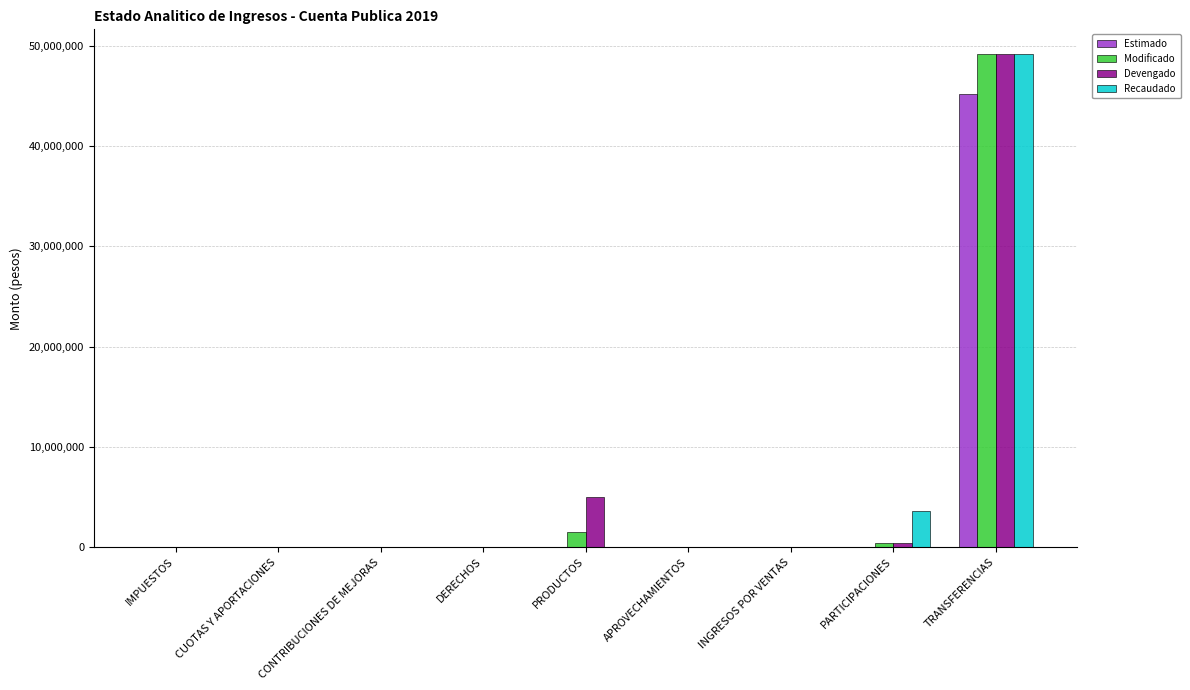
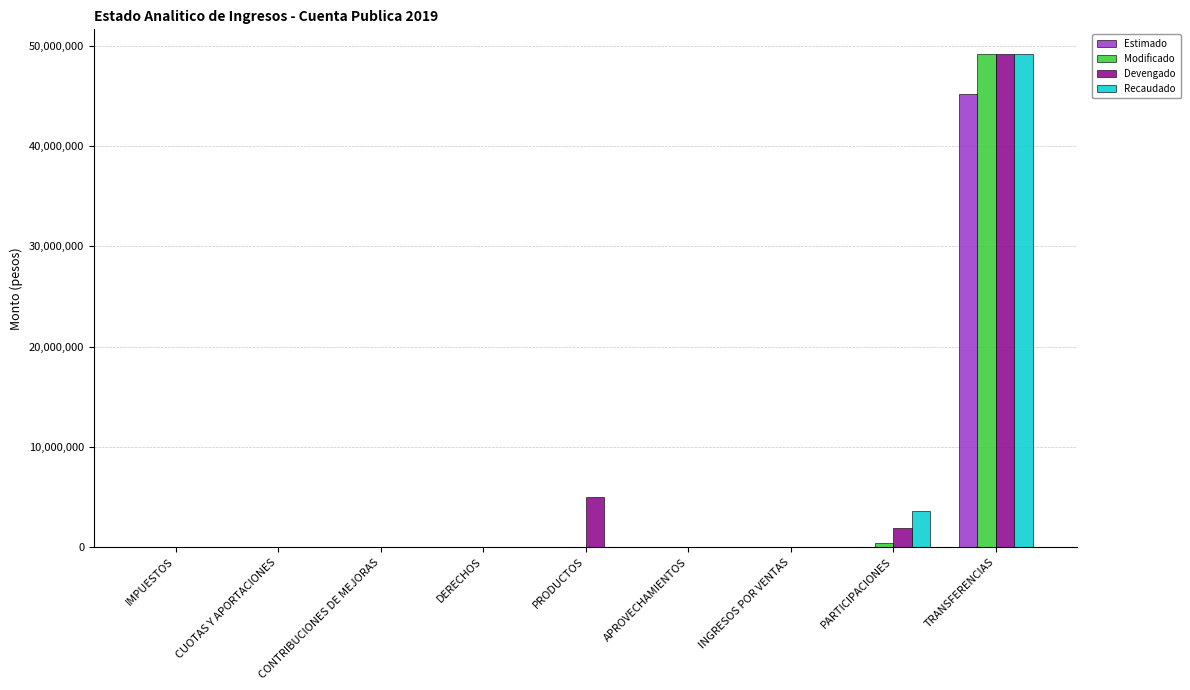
  {
    "Estimado": {
      "IMPUESTOS": "0",
      "CUOTAS Y APORTACIONES": "0",
      "CONTRIBUCIONES DE MEJORAS": "0",
      "DERECHOS": "0",
      "PRODUCTOS": "0",
      "APROVECHAMIENTOS": "0",
      "INGRESOS POR VENTAS": "0",
      "PARTICIPACIONES": "0",
      "TRANSFERENCIAS": "45,200,000"
    },
    "Modificado": {
      "IMPUESTOS": "0",
      "CUOTAS Y APORTACIONES": "0",
      "CONTRIBUCIONES DE MEJORAS": "0",
      "DERECHOS": "0",
-     "PRODUCTOS": "1,500,000",
+     "PRODUCTOS": "0",
      "APROVECHAMIENTOS": "0",
      "INGRESOS POR VENTAS": "0",
      "PARTICIPACIONES": "400,000",
      "TRANSFERENCIAS": "49,200,000"
    },
    "Devengado": {
      "IMPUESTOS": "0",
      "CUOTAS Y APORTACIONES": "0",
      "CONTRIBUCIONES DE MEJORAS": "0",
      "DERECHOS": "0",
      "PRODUCTOS": "5,000,000",
      "APROVECHAMIENTOS": "0",
      "INGRESOS POR VENTAS": "0",
-     "PARTICIPACIONES": "400,000",
+     "PARTICIPACIONES": "1,900,000",
      "TRANSFERENCIAS": "49,200,000"
    },
    "Recaudado": {
      "IMPUESTOS": "0",
      "CUOTAS Y APORTACIONES": "0",
      "CONTRIBUCIONES DE MEJORAS": "0",
      "DERECHOS": "0",
      "APROVECHAMIENTOS": "0",
      "INGRESOS POR VENTAS": "0",
      "PARTICIPACIONES": "3,600,000",
      "TRANSFERENCIAS": "49,200,000"
    }
  }
